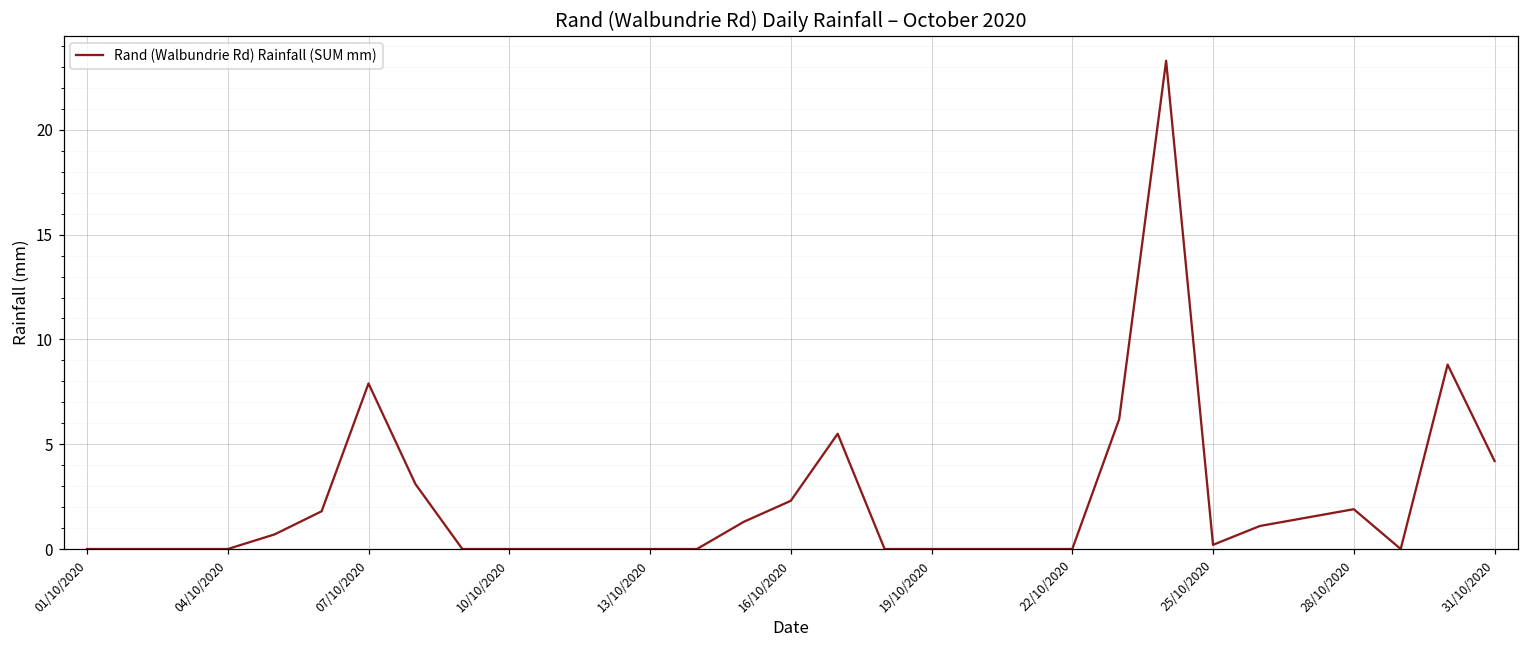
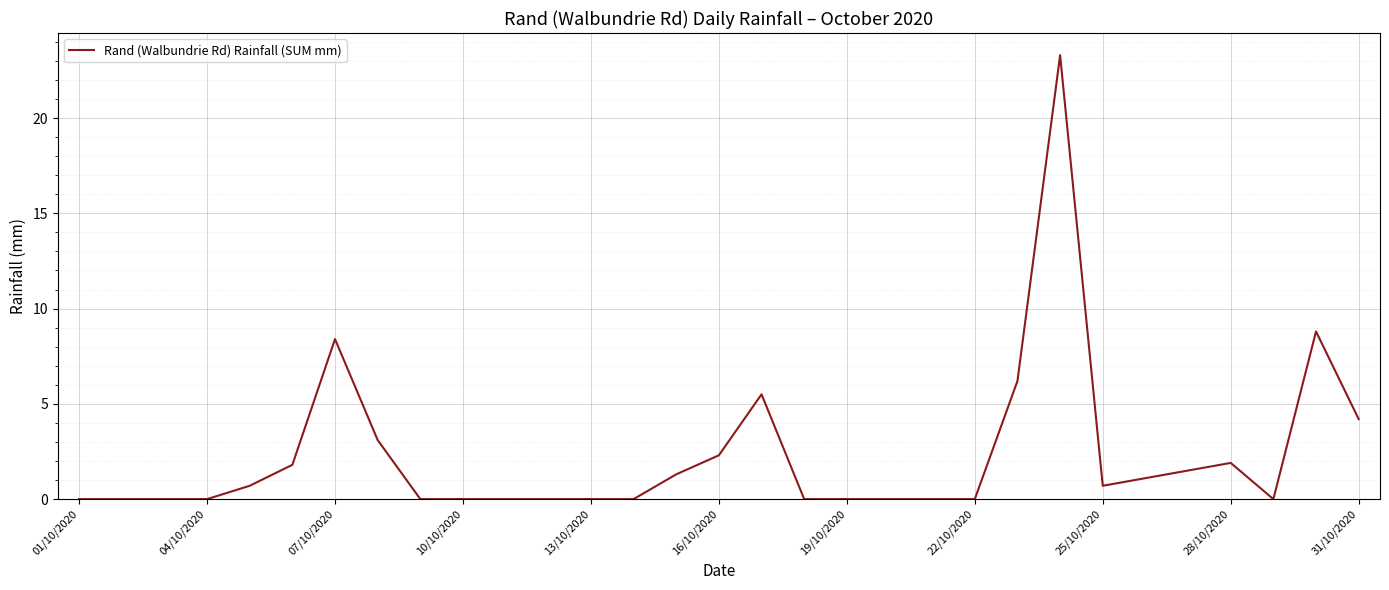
  {
    "01/10/2020": 0.0,
    "04/10/2020": 0.0,
-   "07/10/2020": 7.9,
+   "07/10/2020": 8.4,
    "10/10/2020": 0.0,
    "13/10/2020": 0.0,
    "16/10/2020": 2.3,
    "19/10/2020": 0.0,
    "22/10/2020": 0.0,
-   "25/10/2020": 0.2,
+   "25/10/2020": 0.7,
    "28/10/2020": 1.9,
    "31/10/2020": 4.2
  }
